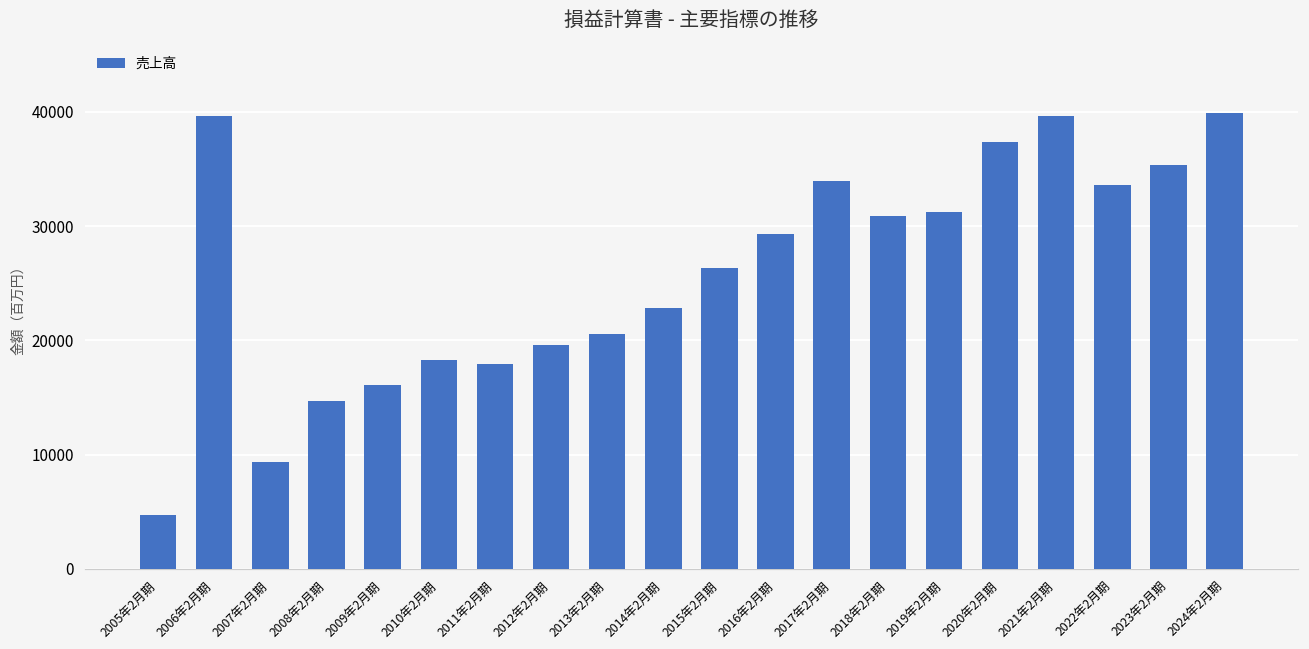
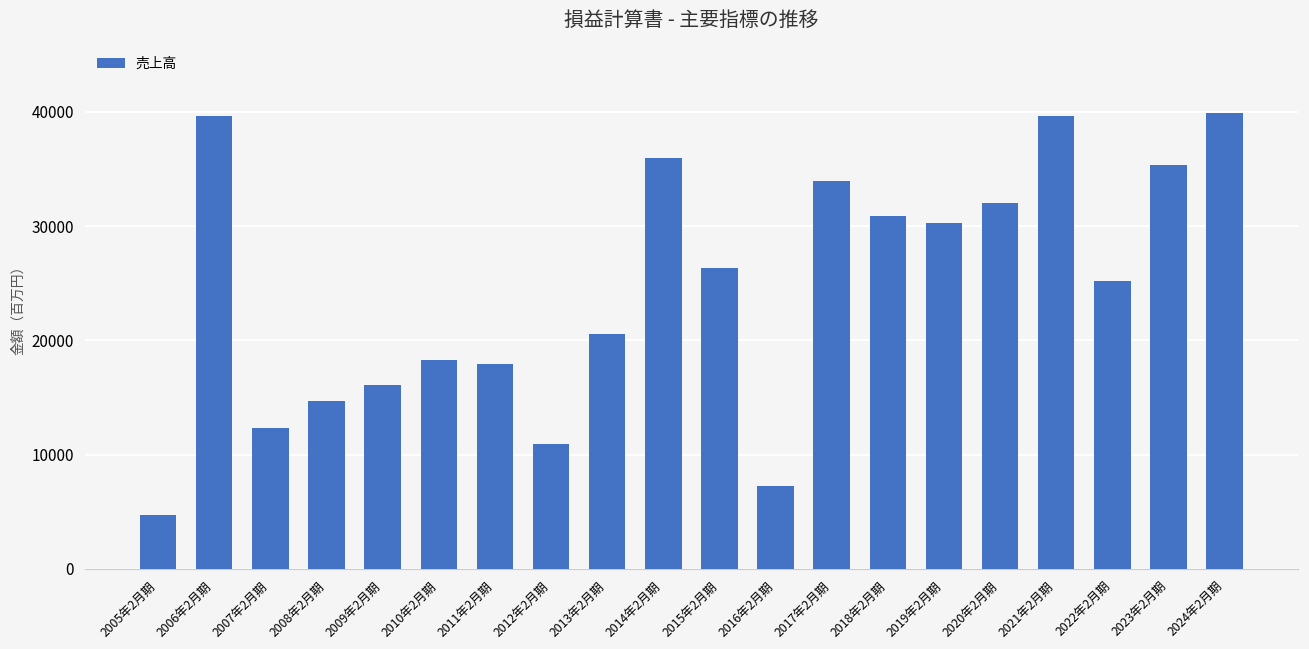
  {
    "2005年2月期": 4800,
    "2006年2月期": 39700,
-   "2007年2月期": 9400,
+   "2007年2月期": 12400,
    "2008年2月期": 14700,
    "2009年2月期": 16100,
    "2010年2月期": 18300,
    "2011年2月期": 18000,
-   "2012年2月期": 19600,
+   "2012年2月期": 11000,
    "2013年2月期": 20600,
-   "2014年2月期": 22900,
+   "2014年2月期": 36000,
    "2015年2月期": 26400,
-   "2016年2月期": 29300,
+   "2016年2月期": 7300,
    "2017年2月期": 34000,
    "2018年2月期": 30900,
-   "2019年2月期": 31200,
-   "2020年2月期": 37300,
+   "2019年2月期": 30300,
+   "2020年2月期": 32000,
    "2021年2月期": 39700,
-   "2022年2月期": 33600,
+   "2022年2月期": 25200,
    "2023年2月期": 35300,
    "2024年2月期": 39900
  }
